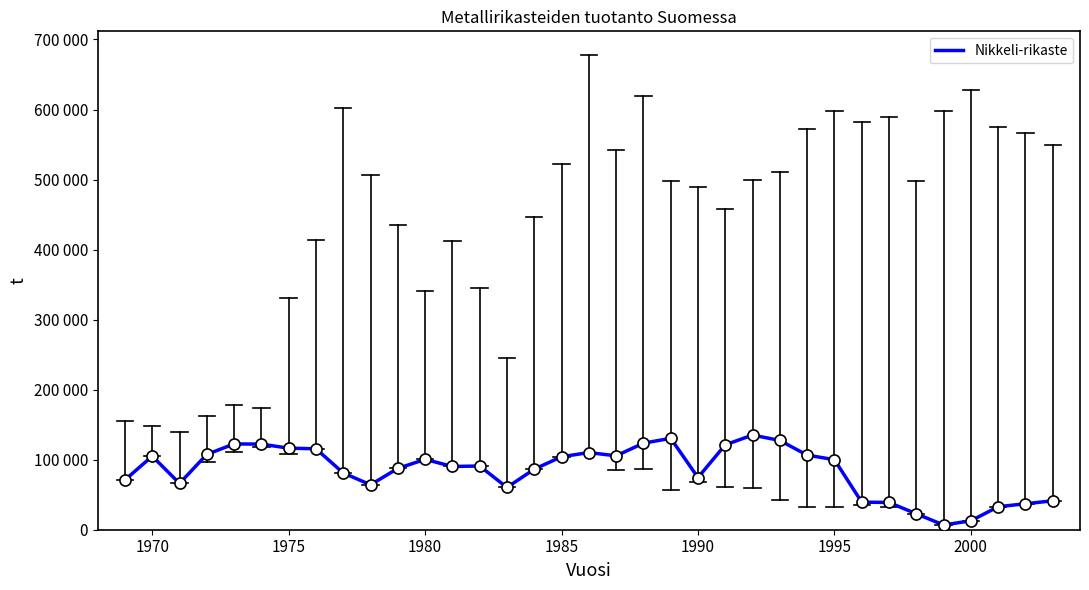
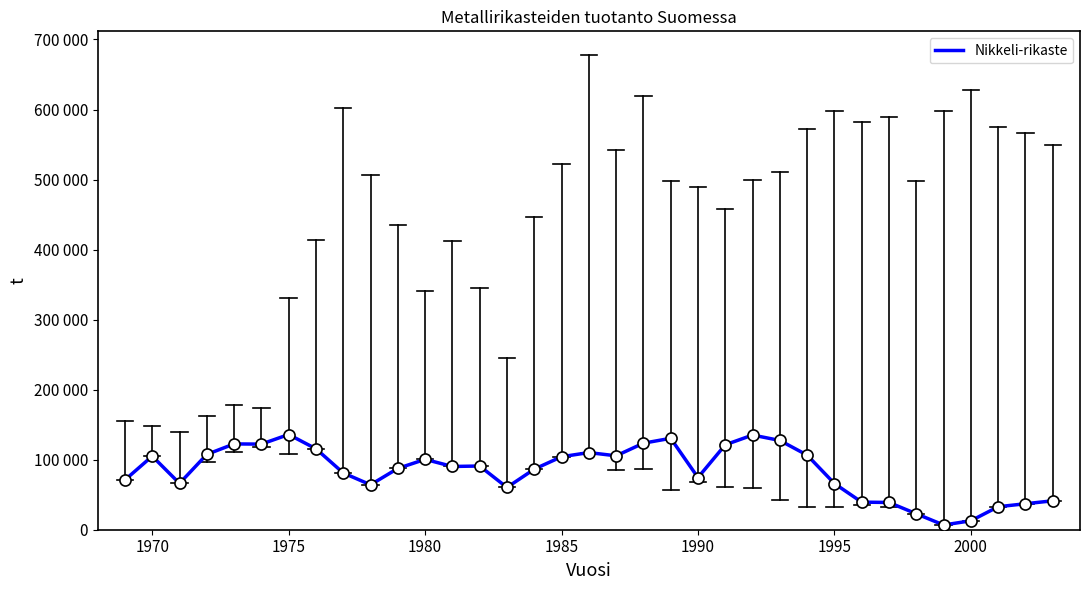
  {
    "Nikkeli-rikaste": {
-     "1975": 120000,
+     "1975": 140000,
      "1990": 70000,
-     "1995": 100000
+     "1995": 70000
    }
  }
